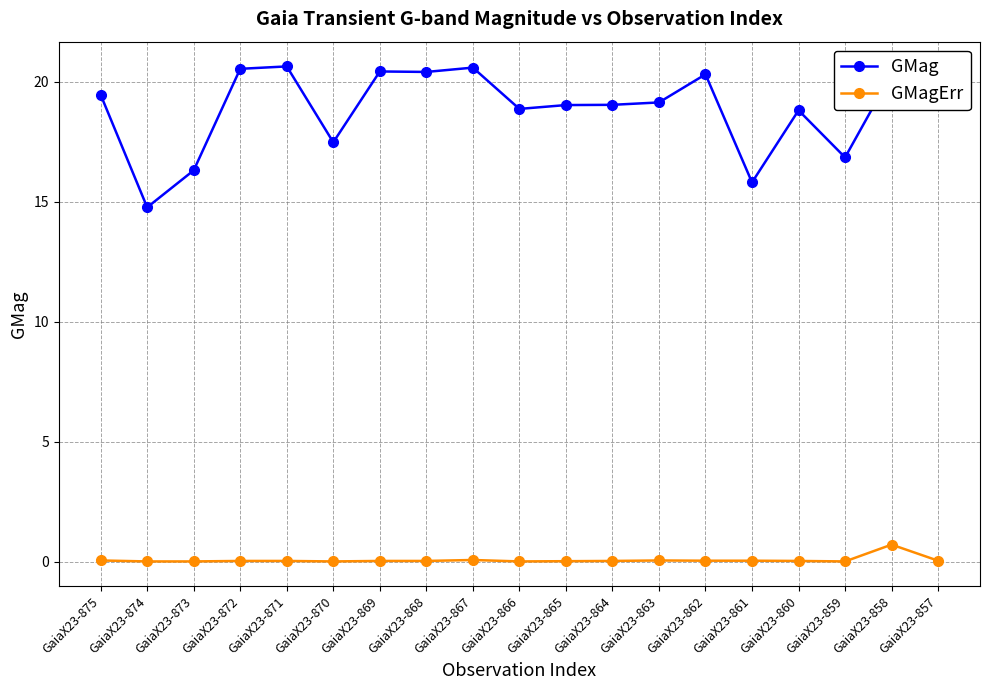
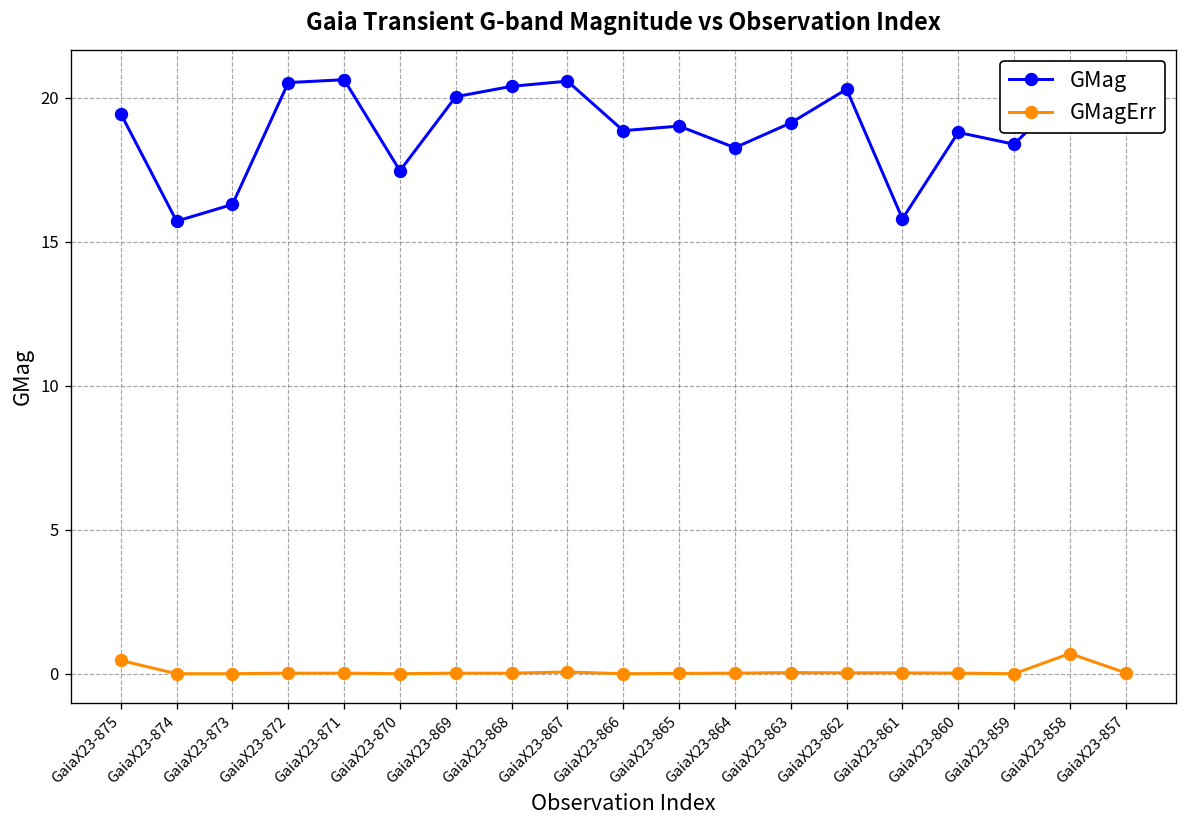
  {
    "GMag": {
      "GaiaX23-875": 19.5,
-     "GaiaX23-874": 14.8,
+     "GaiaX23-874": 15.7,
      "GaiaX23-873": 16.3,
      "GaiaX23-872": 20.5,
      "GaiaX23-871": 20.6,
      "GaiaX23-870": 17.5,
-     "GaiaX23-869": 20.4,
+     "GaiaX23-869": 20.0,
      "GaiaX23-868": 20.4,
      "GaiaX23-867": 20.6,
      "GaiaX23-866": 18.9,
      "GaiaX23-865": 19.0,
-     "GaiaX23-864": 19.0,
+     "GaiaX23-864": 18.3,
      "GaiaX23-863": 19.1,
      "GaiaX23-862": 20.3,
      "GaiaX23-861": 15.8,
      "GaiaX23-860": 18.8,
-     "GaiaX23-859": 16.8
+     "GaiaX23-859": 18.4
    },
    "GMagErr": {
-     "GaiaX23-875": 0.1,
+     "GaiaX23-875": 0.5,
      "GaiaX23-874": 0.0,
      "GaiaX23-873": 0.0,
      "GaiaX23-872": 0.0,
      "GaiaX23-871": 0.0,
      "GaiaX23-870": 0.0,
      "GaiaX23-869": 0.0,
      "GaiaX23-868": 0.0,
      "GaiaX23-867": 0.1,
      "GaiaX23-866": 0.0,
      "GaiaX23-865": 0.0,
      "GaiaX23-864": 0.0,
      "GaiaX23-863": 0.1,
      "GaiaX23-862": 0.0,
      "GaiaX23-861": 0.0,
      "GaiaX23-860": 0.0,
      "GaiaX23-859": 0.0,
      "GaiaX23-858": 0.7,
      "GaiaX23-857": 0.0
    }
  }
